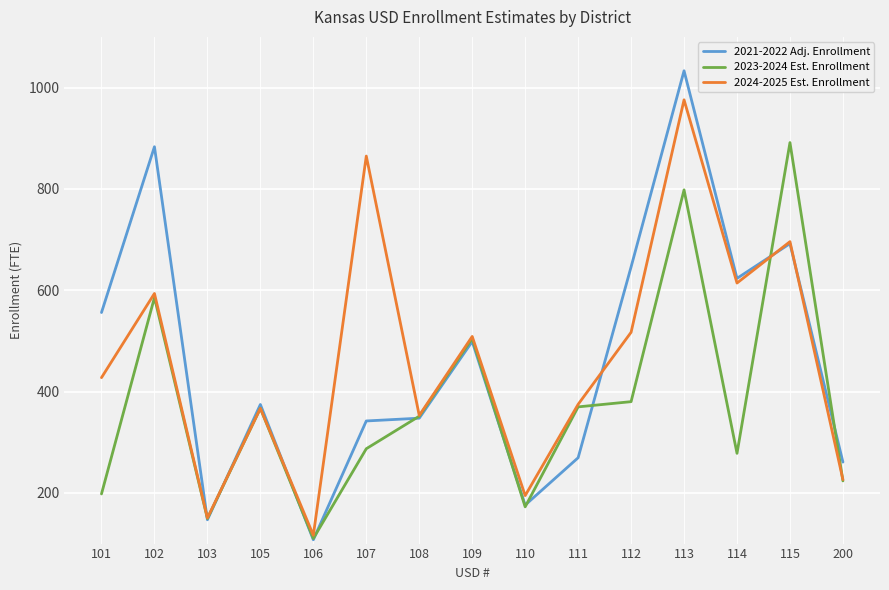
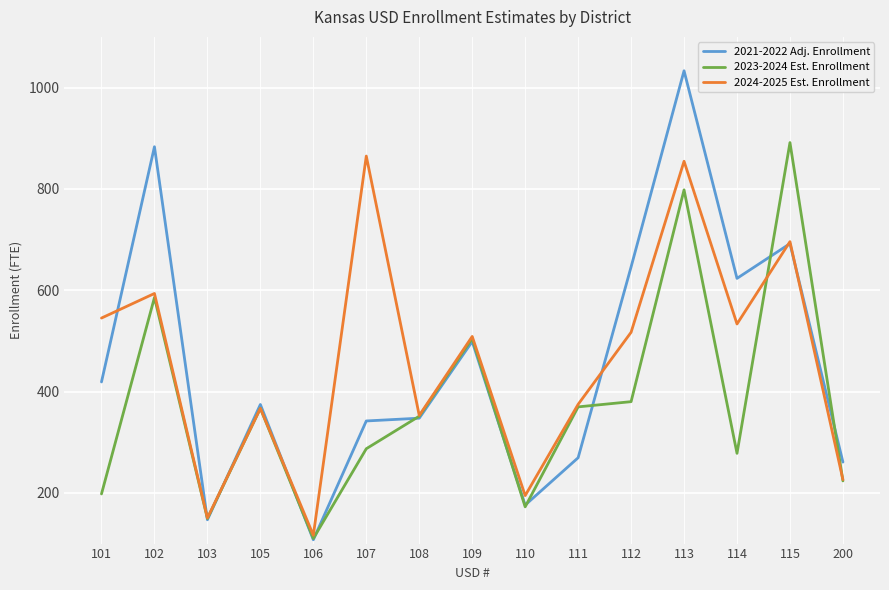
  {
    "2021-2022 Adj. Enrollment": {
-     "101": 560,
+     "101": 420,
      "102": 880,
      "105": 370,
      "107": 340,
      "109": 500,
      "111": 270,
      "112": 650,
      "113": 1030,
      "114": 620,
      "200": 260
    },
    "2023-2024 Est. Enrollment": {
      "101": 200,
      "102": 590,
      "107": 290,
      "111": 370,
      "112": 380,
      "113": 800,
      "114": 280,
      "115": 890
    },
    "2024-2025 Est. Enrollment": {
-     "101": 430,
+     "101": 550,
      "102": 590,
      "106": 120,
      "107": 860,
      "110": 190,
      "111": 370,
      "112": 520,
-     "113": 980,
-     "114": 610
+     "113": 850,
+     "114": 530
    }
  }
